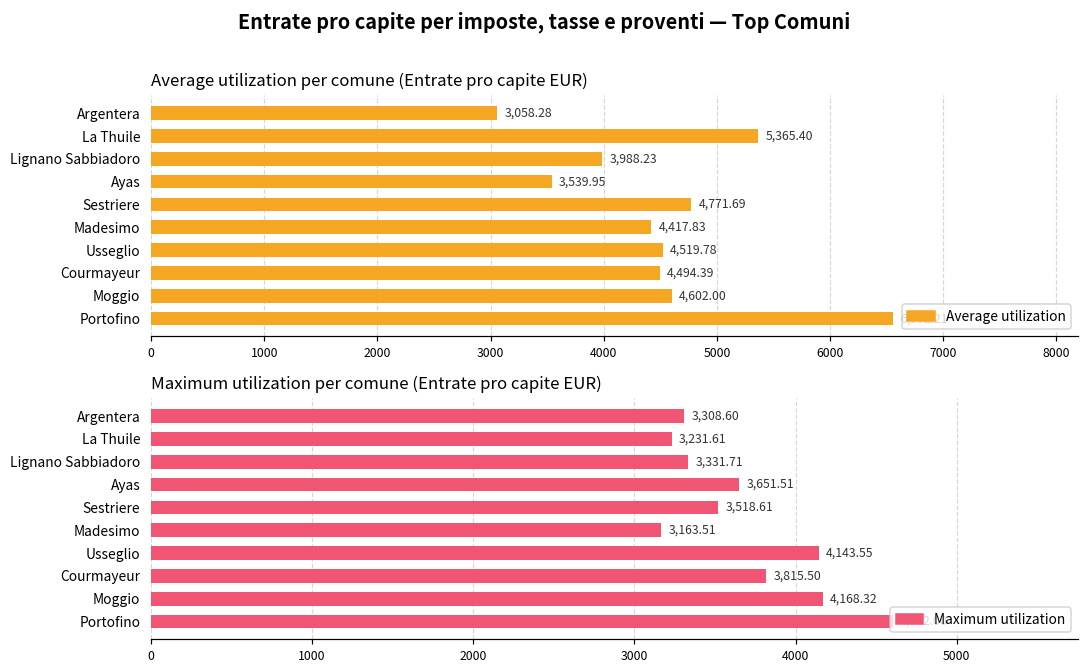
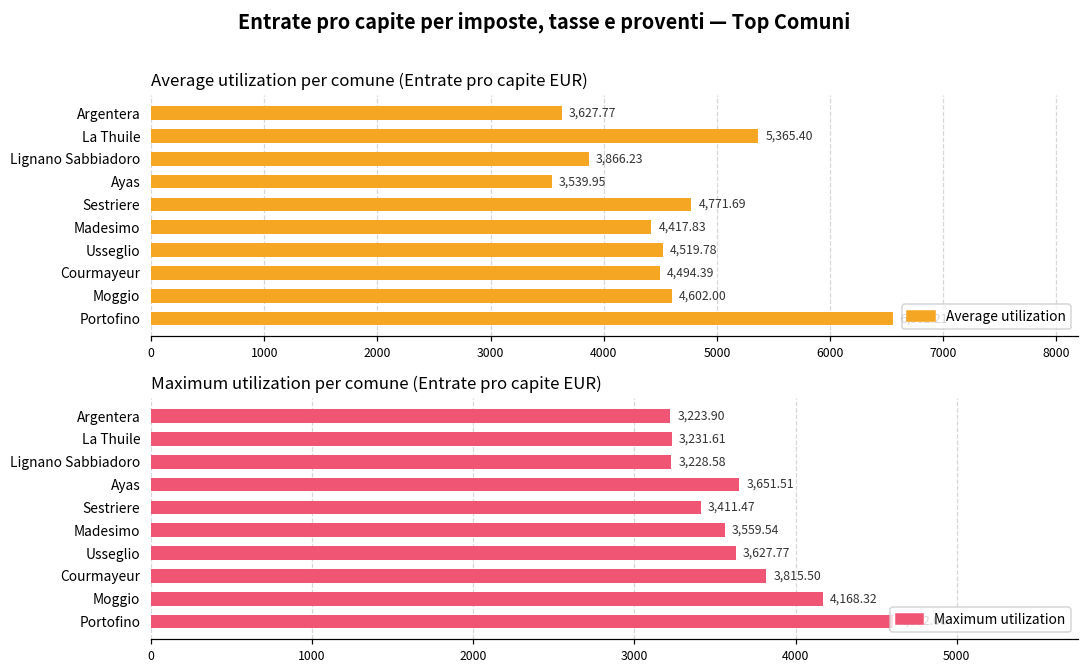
  {
    "Average utilization per comune (Entrate pro capite EUR)": {
-     "Argentera": "3,058.28",
+     "Argentera": "3,627.77",
      "La Thuile": "5,365.40",
-     "Lignano Sabbiadoro": "3,988.23",
+     "Lignano Sabbiadoro": "3,866.23",
      "Ayas": "3,539.95",
      "Sestriere": "4,771.69",
      "Madesimo": "4,417.83",
      "Usseglio": "4,519.78",
      "Courmayeur": "4,494.39",
      "Moggio": "4,602.00"
    },
    "Maximum utilization per comune (Entrate pro capite EUR)": {
-     "Argentera": "3,308.60",
+     "Argentera": "3,223.90",
      "La Thuile": "3,231.61",
-     "Lignano Sabbiadoro": "3,331.71",
+     "Lignano Sabbiadoro": "3,228.58",
      "Ayas": "3,651.51",
-     "Sestriere": "3,518.61",
-     "Madesimo": "3,163.51",
-     "Usseglio": "4,143.55",
+     "Sestriere": "3,411.47",
+     "Madesimo": "3,559.54",
+     "Usseglio": "3,627.77",
      "Courmayeur": "3,815.50",
      "Moggio": "4,168.32"
    }
  }
